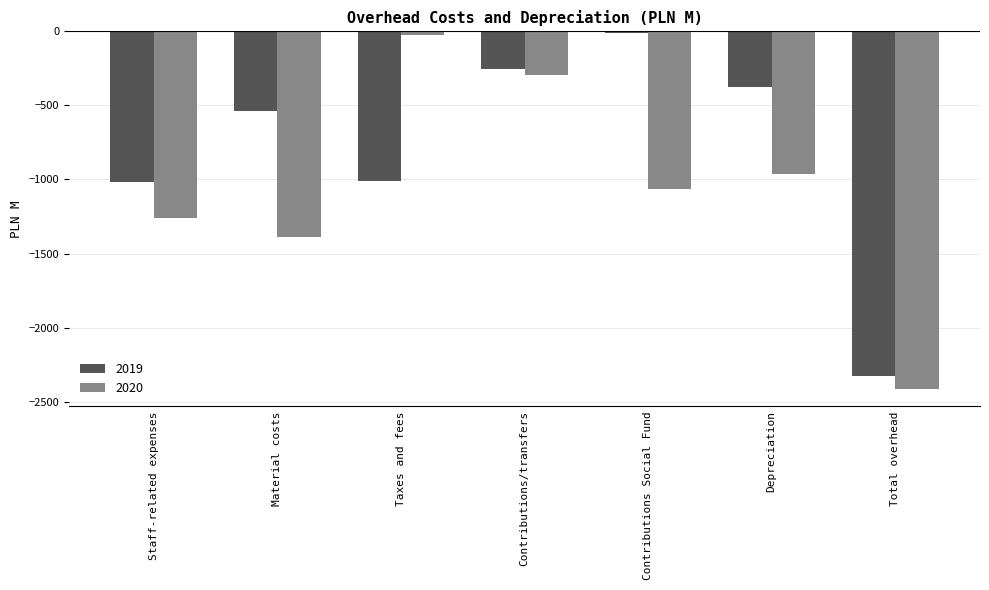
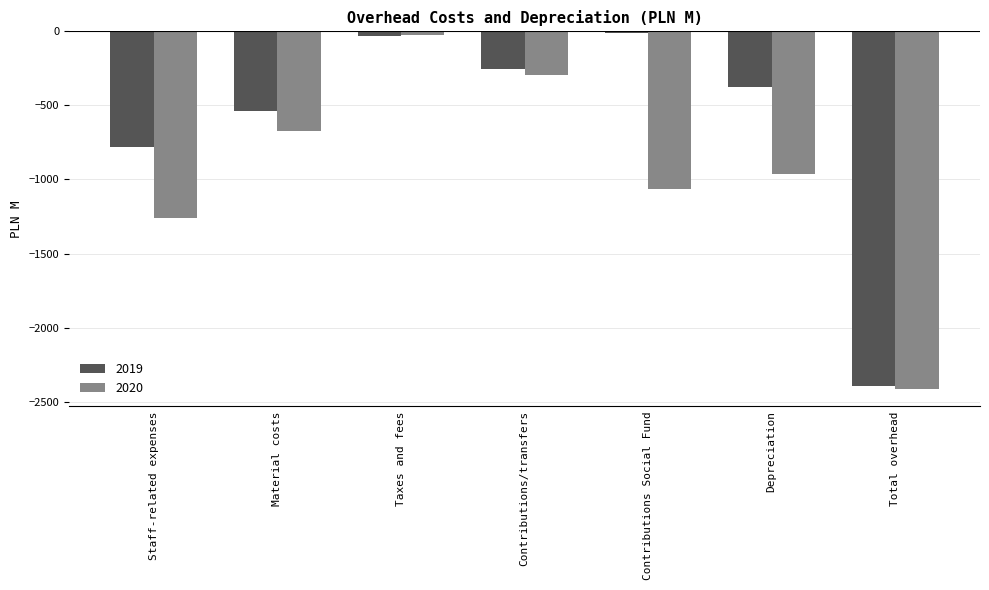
  {
    "2019": {
-     "Staff-related expenses": -1020,
+     "Staff-related expenses": -780,
      "Material costs": -540,
-     "Taxes and fees": -1010,
+     "Taxes and fees": -30,
      "Contributions/transfers": -260,
      "Depreciation": -380,
-     "Total overhead": -2330
+     "Total overhead": -2390
    },
    "2020": {
      "Staff-related expenses": -1260,
-     "Material costs": -1390,
+     "Material costs": -670,
      "Taxes and fees": -30,
      "Contributions/transfers": -300,
      "Contributions Social Fund": -1060,
      "Depreciation": -960,
      "Total overhead": -2410
    }
  }
